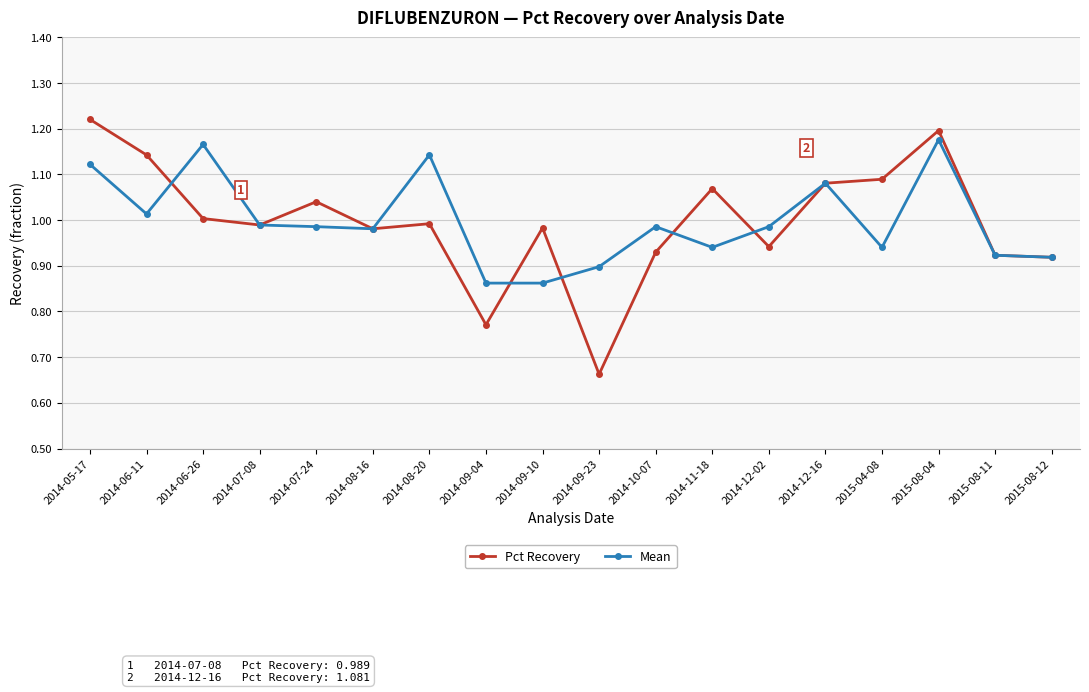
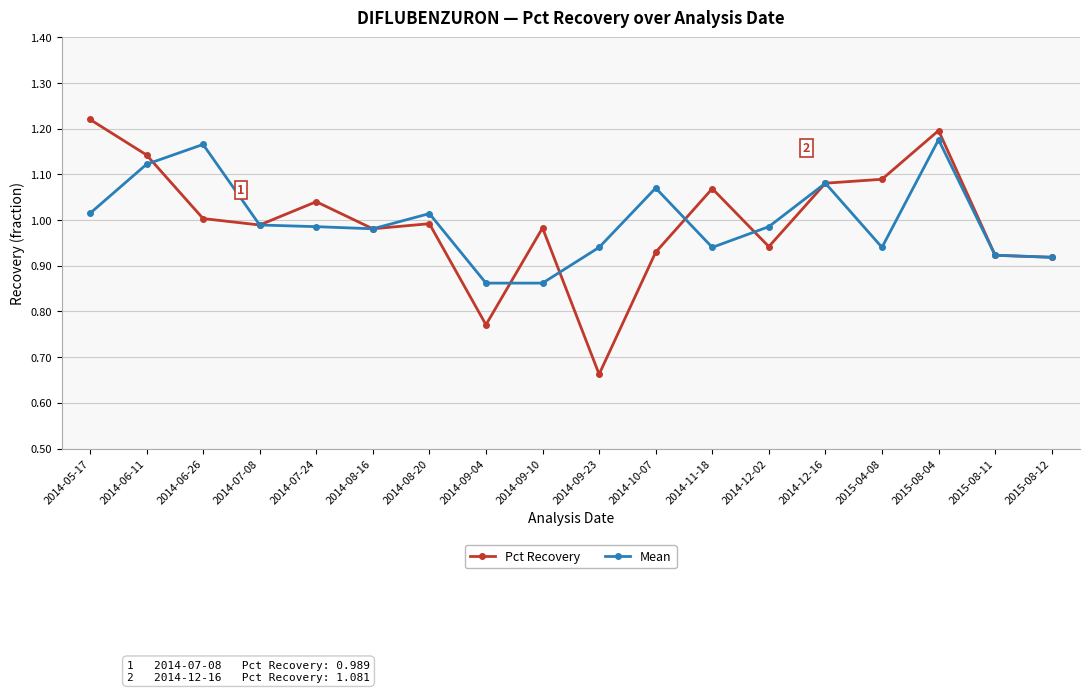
  {
    "Pct Recovery": {
      "2014-05-17": 1.22,
      "2014-06-11": 1.14,
      "2014-06-26": 1.00,
      "2014-07-24": 1.04,
      "2014-08-20": 0.99,
      "2014-09-04": 0.77,
      "2014-09-10": 0.98,
      "2014-09-23": 0.66,
      "2014-10-07": 0.93,
      "2014-11-18": 1.07,
      "2014-12-02": 0.94,
      "2015-04-08": 1.09,
      "2015-08-04": 1.20
    },
    "Mean": {
-     "2014-05-17": 1.12,
-     "2014-06-11": 1.01,
+     "2014-05-17": 1.01,
+     "2014-06-11": 1.12,
      "2014-06-26": 1.17,
      "2014-07-24": 0.99,
-     "2014-08-20": 1.14,
+     "2014-08-20": 1.01,
      "2014-09-04": 0.86,
      "2014-09-10": 0.86,
-     "2014-09-23": 0.90,
-     "2014-10-07": 0.99,
+     "2014-09-23": 0.94,
+     "2014-10-07": 1.07,
      "2014-11-18": 0.94,
      "2014-12-02": 0.99,
      "2015-04-08": 0.94,
      "2015-08-04": 1.18
    }
  }
